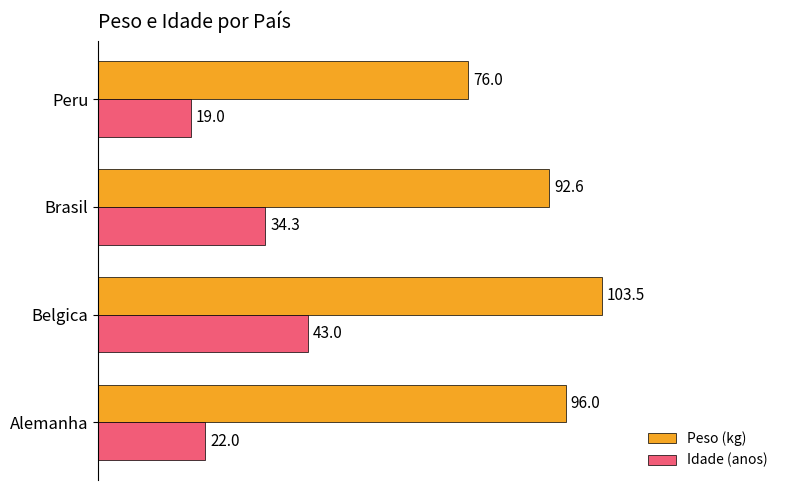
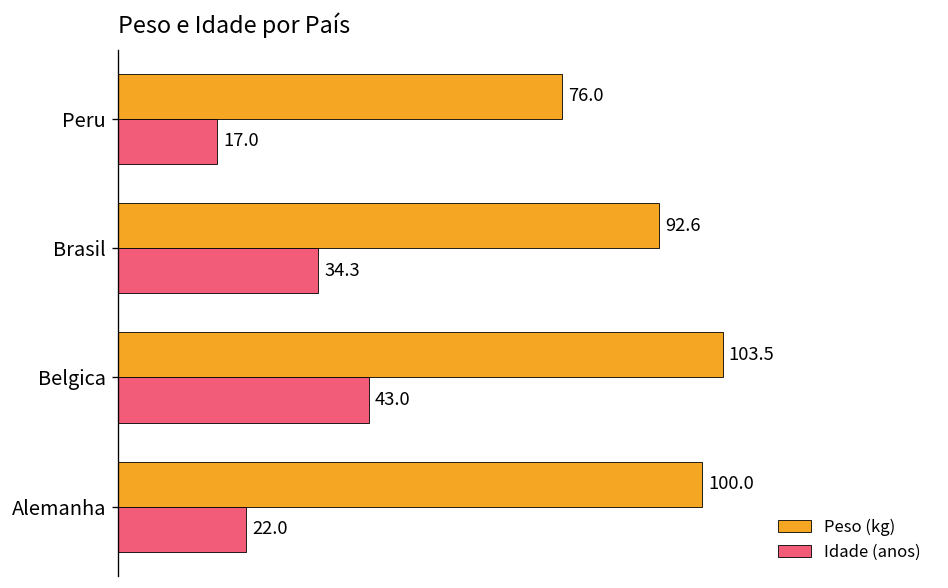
  {
    "Peso (kg)": {
      "Peru": 76.0,
      "Brasil": 92.6,
      "Belgica": 103.5,
-     "Alemanha": 96.0
+     "Alemanha": 100.0
    },
    "Idade (anos)": {
-     "Peru": 19.0,
+     "Peru": 17.0,
      "Brasil": 34.3,
      "Belgica": 43.0,
      "Alemanha": 22.0
    }
  }
